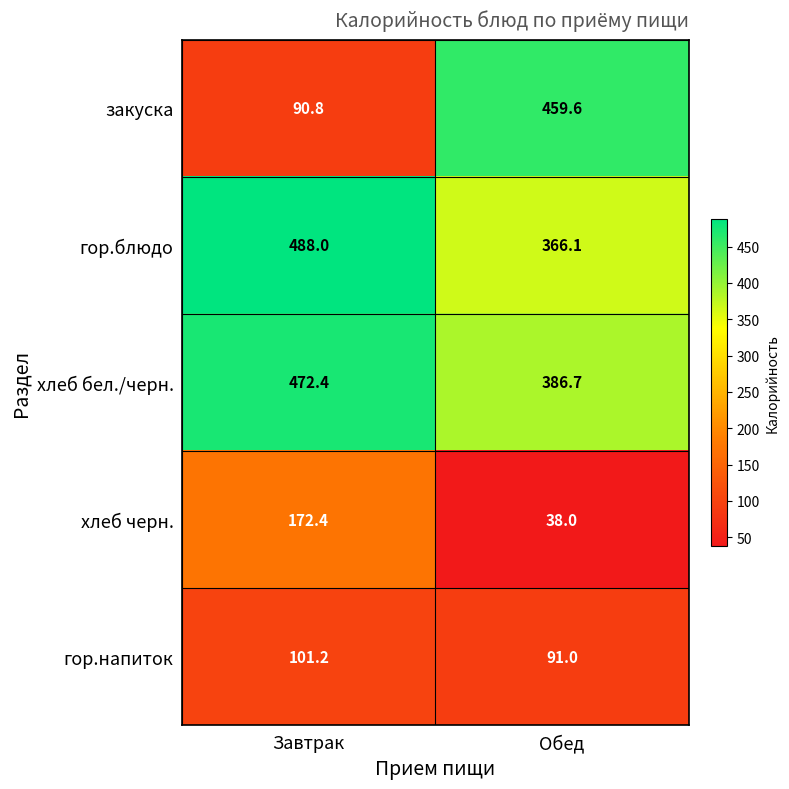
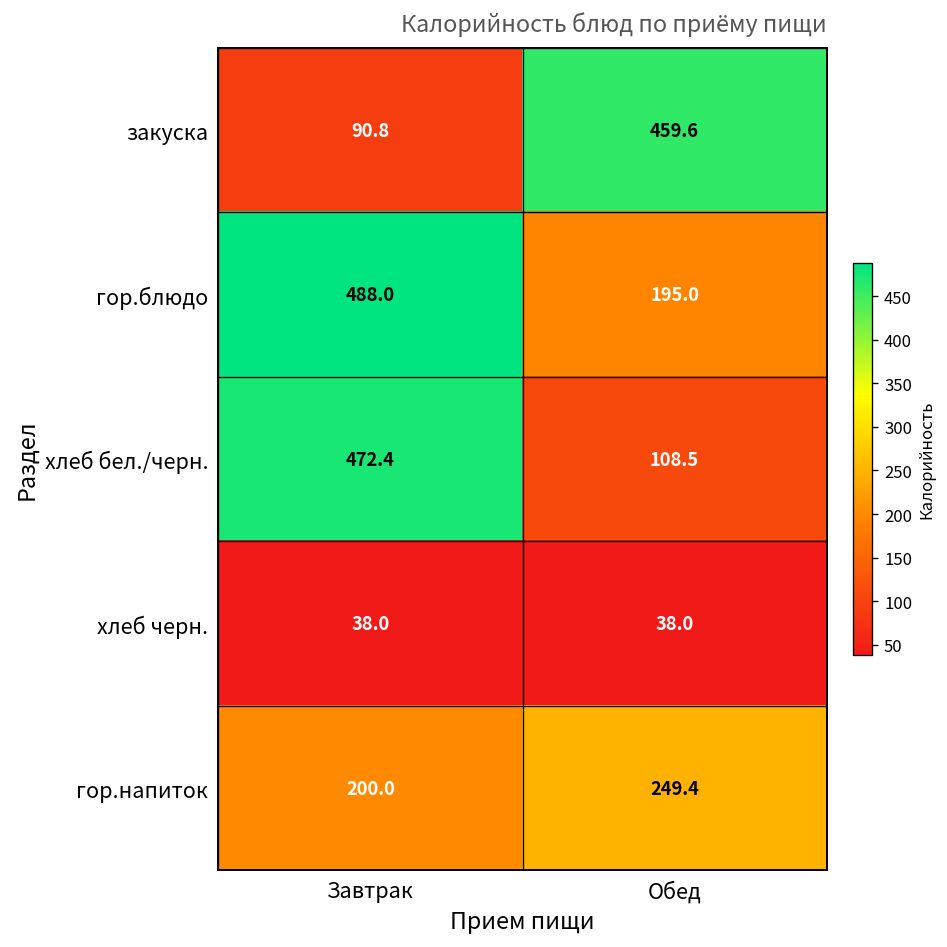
  {
    "закуска": {
      "Завтрак": 90.8,
      "Обед": 459.6
    },
    "гор.блюдо": {
      "Завтрак": 488.0,
-     "Обед": 366.1
+     "Обед": 195.0
    },
    "хлеб бел./черн.": {
      "Завтрак": 472.4,
-     "Обед": 386.7
+     "Обед": 108.5
    },
    "хлеб черн.": {
-     "Завтрак": 172.4,
+     "Завтрак": 38.0,
      "Обед": 38.0
    },
    "гор.напиток": {
-     "Завтрак": 101.2,
-     "Обед": 91.0
+     "Завтрак": 200.0,
+     "Обед": 249.4
    }
  }
